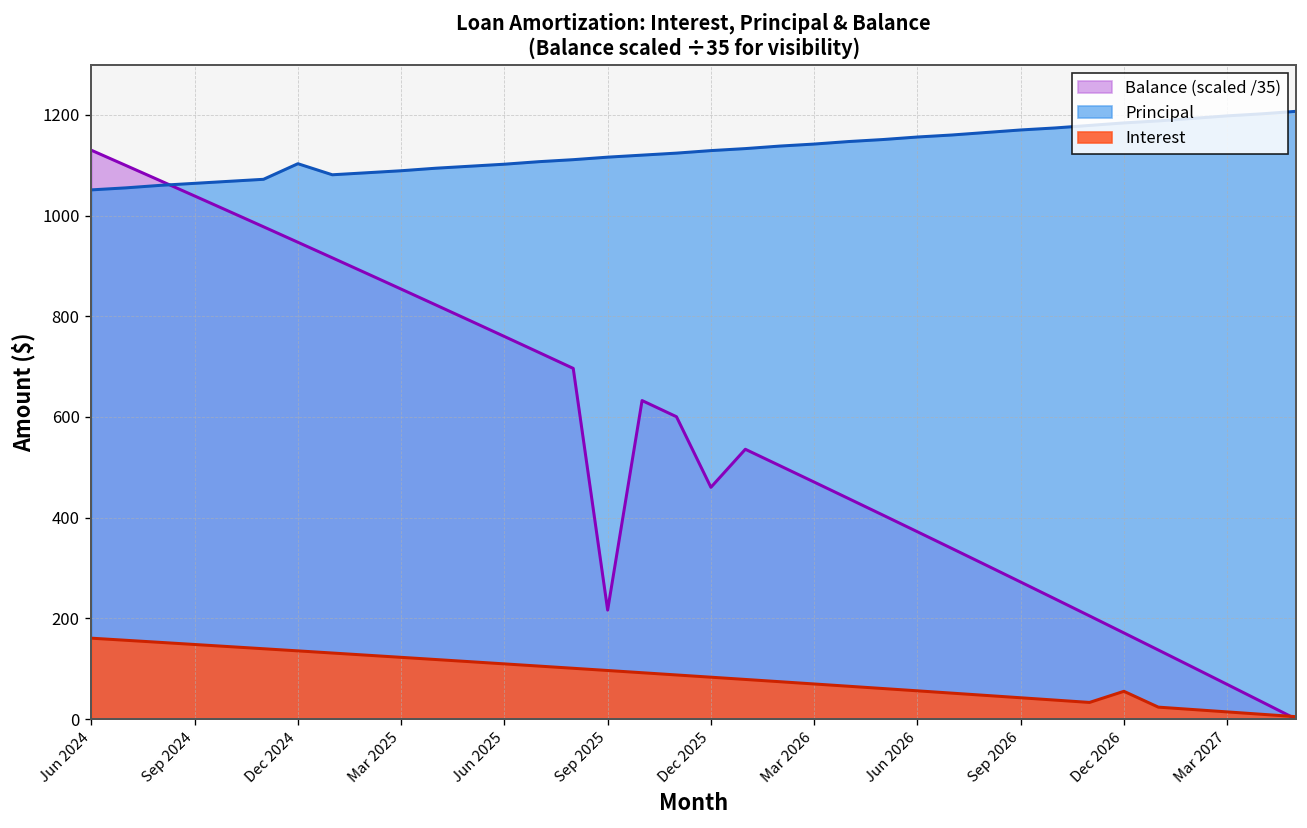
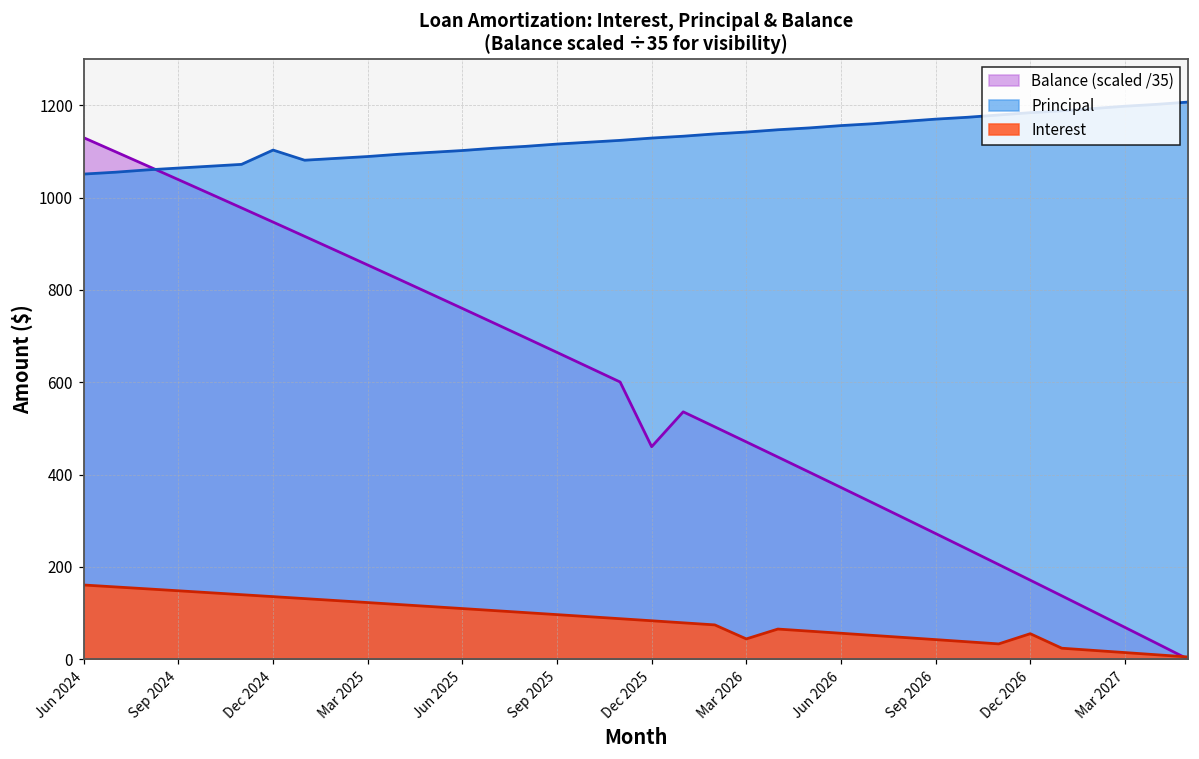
  {
    "Balance (scaled /35)": {
      "Jun 2024": 1130,
      "Sep 2024": 1040,
      "Dec 2024": 950,
      "Mar 2025": 850,
      "Jun 2025": 760,
-     "Sep 2025": 220,
+     "Sep 2025": 660,
      "Dec 2025": 460,
      "Mar 2026": 470,
      "Jun 2026": 370,
      "Sep 2026": 270,
      "Dec 2026": 170,
      "Mar 2027": 70
    },
    "Principal": {
      "Jun 2024": 1050,
      "Sep 2024": 1060,
      "Dec 2024": 1100,
      "Mar 2025": 1090,
      "Jun 2025": 1100,
      "Sep 2025": 1120,
      "Dec 2025": 1130,
      "Mar 2026": 1140,
      "Jun 2026": 1160,
      "Sep 2026": 1170
    },
    "Interest": {
      "Jun 2024": 160,
      "Sep 2024": 150,
      "Dec 2024": 140,
      "Mar 2025": 120,
      "Jun 2025": 110,
      "Sep 2025": 100,
      "Dec 2025": 80,
-     "Mar 2026": 70,
+     "Mar 2026": 40,
      "Jun 2026": 60,
      "Sep 2026": 40,
      "Dec 2026": 60,
      "Mar 2027": 10
    }
  }
